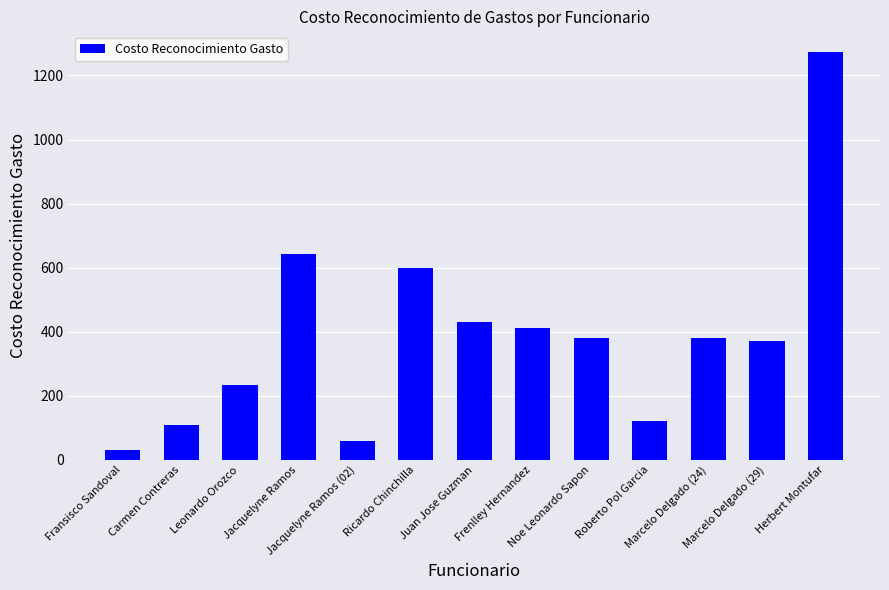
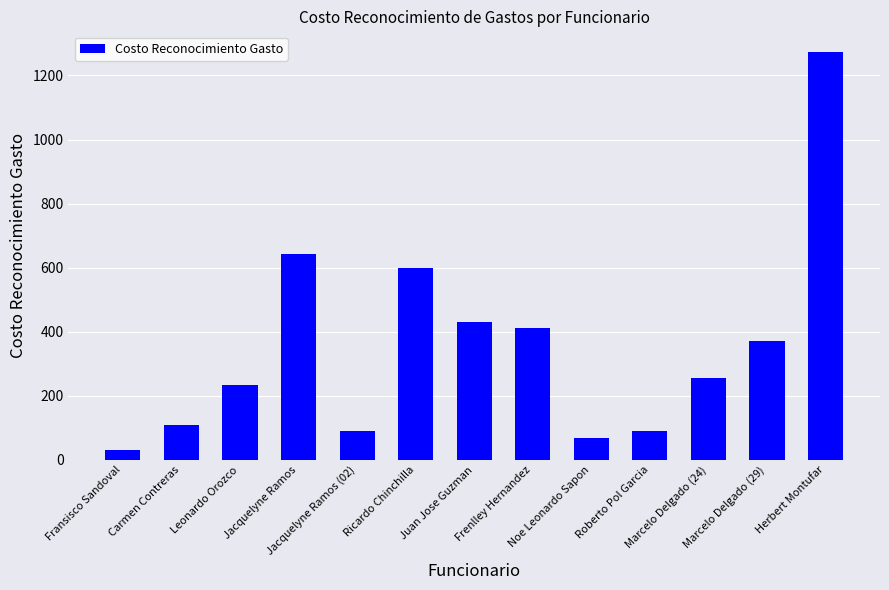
  {
    "Fransisco Sandoval": 30,
    "Carmen Contreras": 110,
    "Leonardo Orozco": 230,
    "Jacquelyne Ramos": 640,
-   "Jacquelyne Ramos (02)": 60,
+   "Jacquelyne Ramos (02)": 90,
    "Ricardo Chinchilla": 600,
    "Juan Jose Guzman": 430,
    "Frenlley Hernandez": 410,
-   "Noe Leonardo Sapon": 380,
-   "Roberto Pol Garcia": 120,
-   "Marcelo Delgado (24)": 380,
+   "Noe Leonardo Sapon": 70,
+   "Roberto Pol Garcia": 90,
+   "Marcelo Delgado (24)": 260,
    "Marcelo Delgado (29)": 370,
    "Herbert Montufar": 1270
  }
